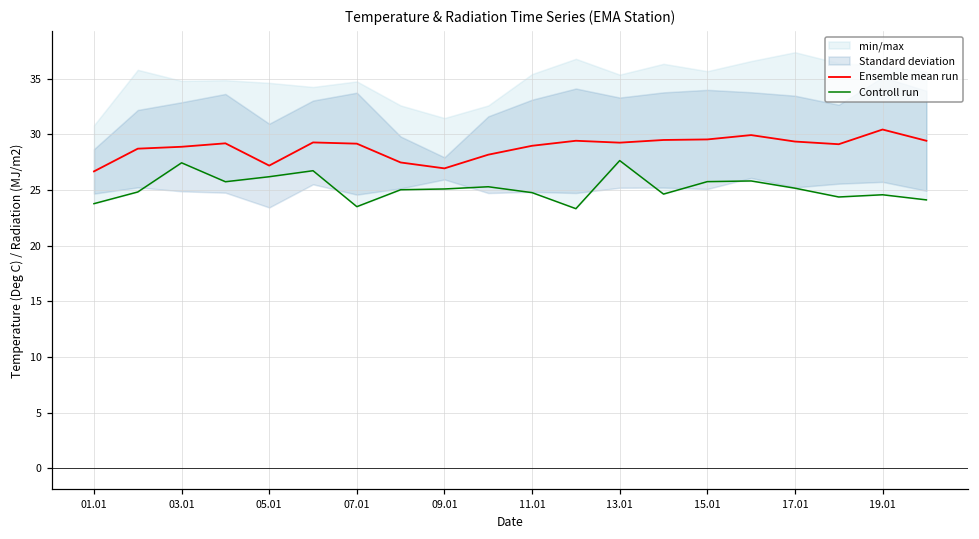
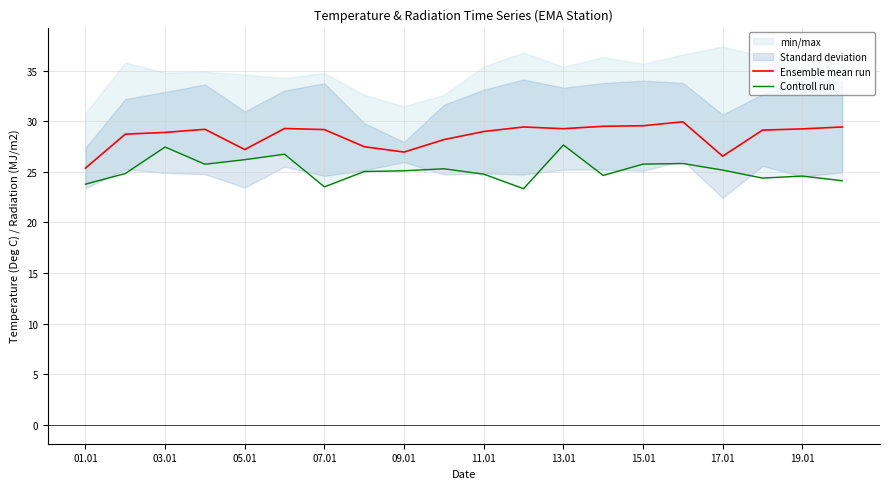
  {
    "Ensemble mean run": {
-     "01.01": 26.7,
+     "01.01": 25.4,
      "03.01": 28.9,
      "05.01": 27.2,
      "07.01": 29.2,
      "09.01": 27.0,
      "11.01": 29.0,
      "13.01": 29.3,
      "15.01": 29.6,
-     "17.01": 29.4,
-     "19.01": 30.4
+     "17.01": 26.5,
+     "19.01": 29.2
    },
    "Controll run": {
      "01.01": 23.8,
      "03.01": 27.5,
      "05.01": 26.2,
      "07.01": 23.5,
      "09.01": 25.1,
      "11.01": 24.8,
      "13.01": 27.7,
      "15.01": 25.8,
      "17.01": 25.2,
      "19.01": 24.6
    }
  }
